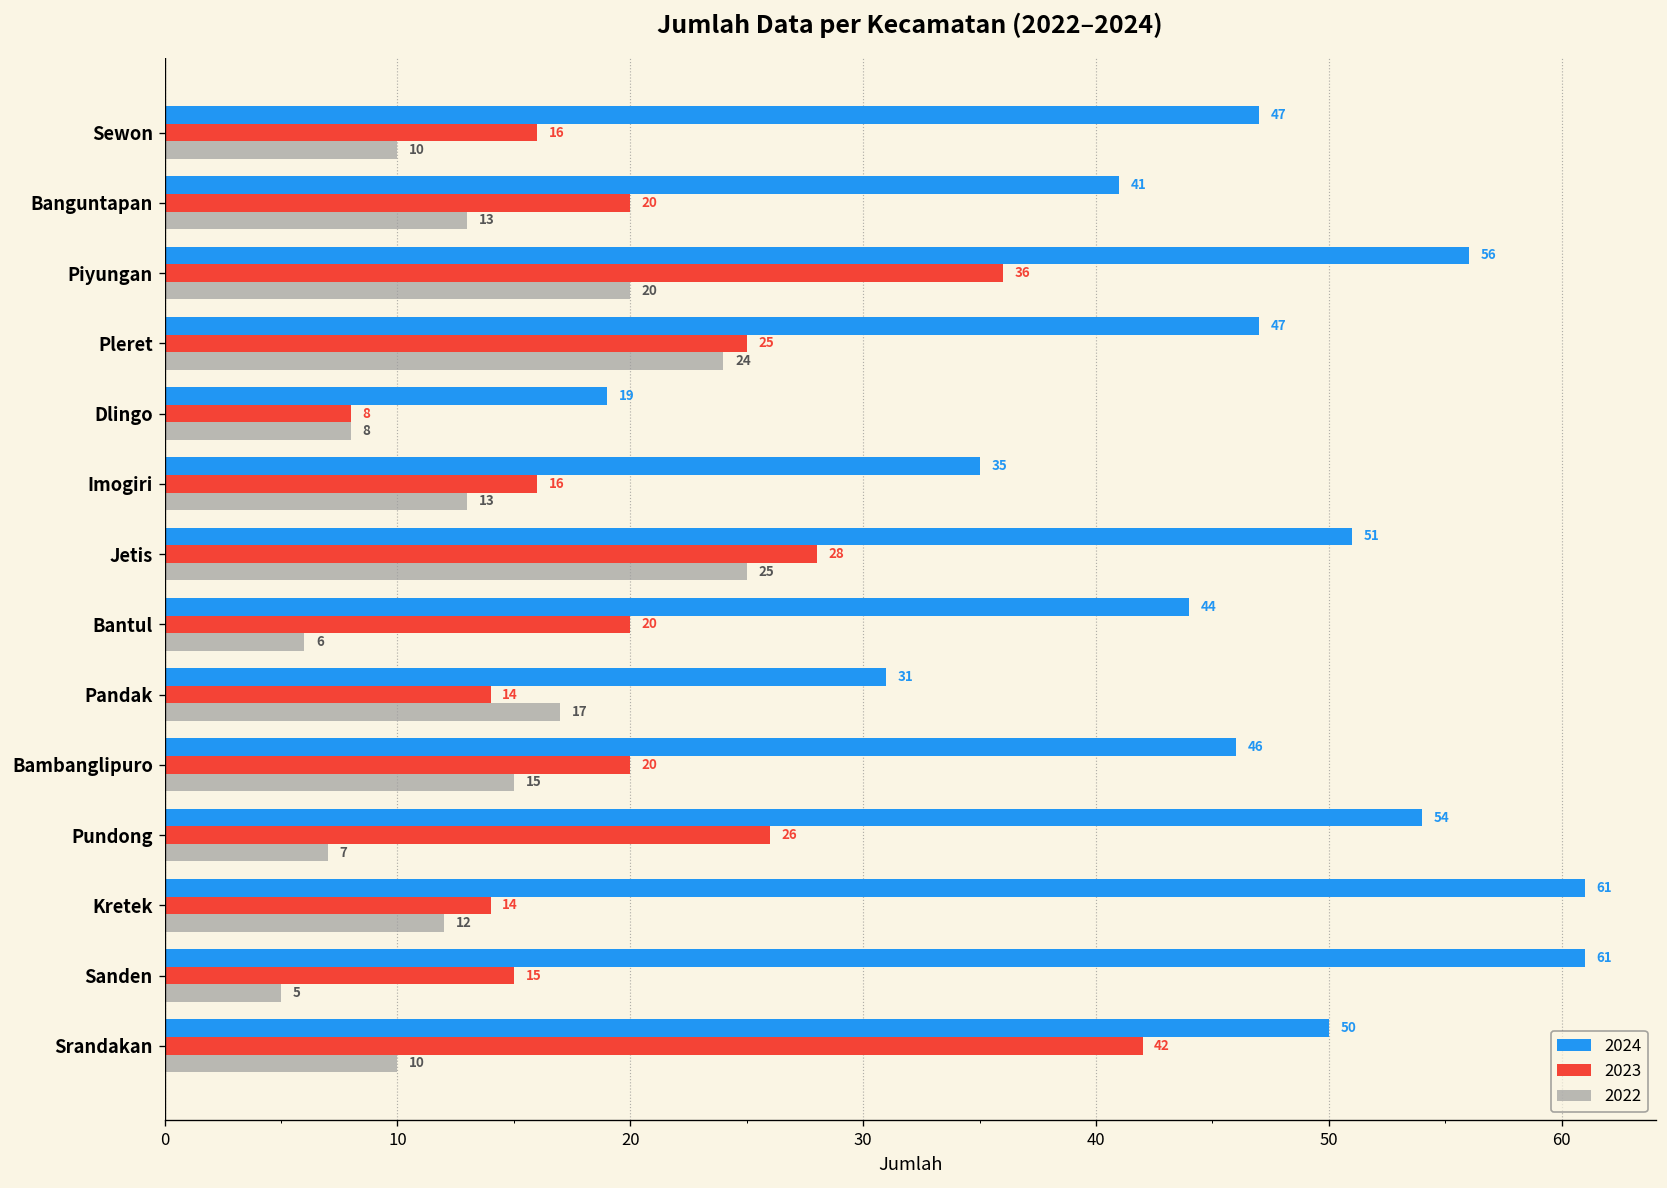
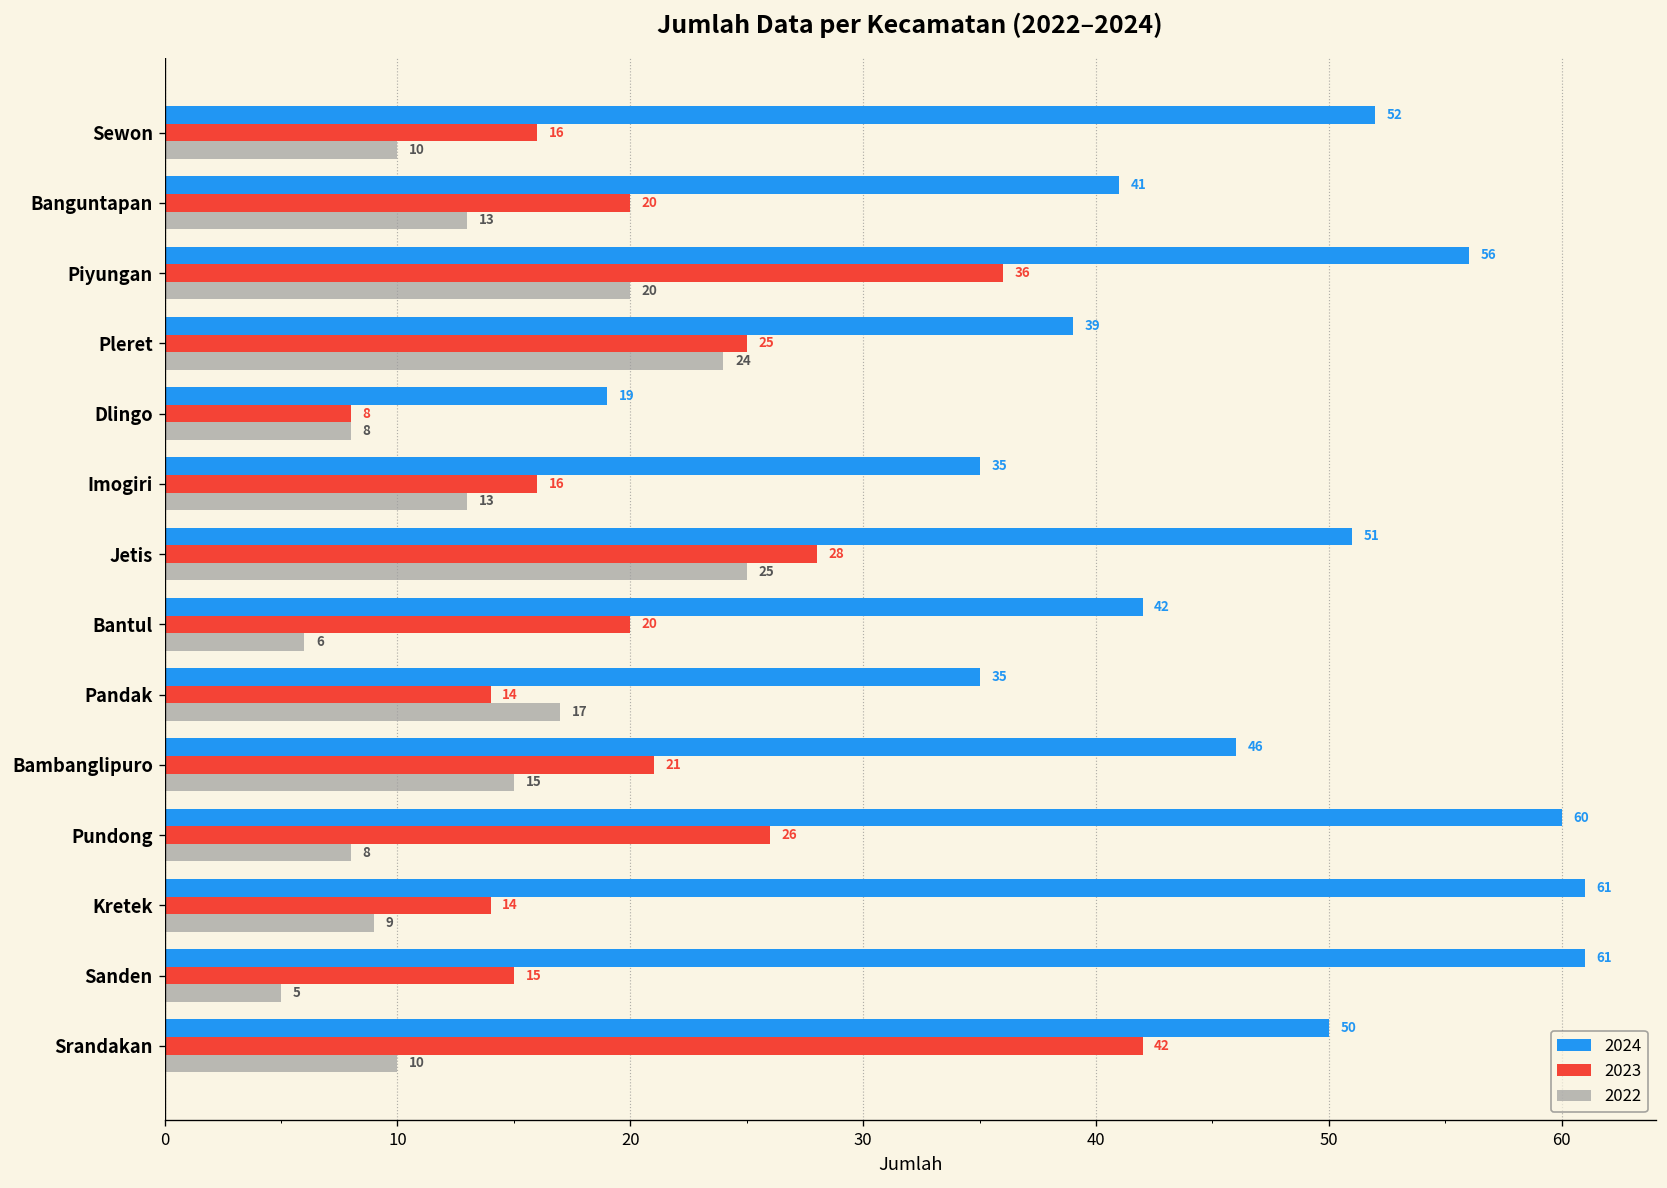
  {
    "2024": {
-     "Sewon": 47,
+     "Sewon": 52,
      "Banguntapan": 41,
      "Piyungan": 56,
-     "Pleret": 47,
+     "Pleret": 39,
      "Dlingo": 19,
      "Imogiri": 35,
      "Jetis": 51,
-     "Bantul": 44,
-     "Pandak": 31,
+     "Bantul": 42,
+     "Pandak": 35,
      "Bambanglipuro": 46,
-     "Pundong": 54,
+     "Pundong": 60,
      "Kretek": 61,
      "Sanden": 61,
      "Srandakan": 50
    },
    "2023": {
      "Sewon": 16,
      "Banguntapan": 20,
      "Piyungan": 36,
      "Pleret": 25,
      "Dlingo": 8,
      "Imogiri": 16,
      "Jetis": 28,
      "Bantul": 20,
      "Pandak": 14,
-     "Bambanglipuro": 20,
+     "Bambanglipuro": 21,
      "Pundong": 26,
      "Kretek": 14,
      "Sanden": 15,
      "Srandakan": 42
    },
    "2022": {
      "Sewon": 10,
      "Banguntapan": 13,
      "Piyungan": 20,
      "Pleret": 24,
      "Dlingo": 8,
      "Imogiri": 13,
      "Jetis": 25,
      "Bantul": 6,
      "Pandak": 17,
      "Bambanglipuro": 15,
-     "Pundong": 7,
-     "Kretek": 12,
+     "Pundong": 8,
+     "Kretek": 9,
      "Sanden": 5,
      "Srandakan": 10
    }
  }
